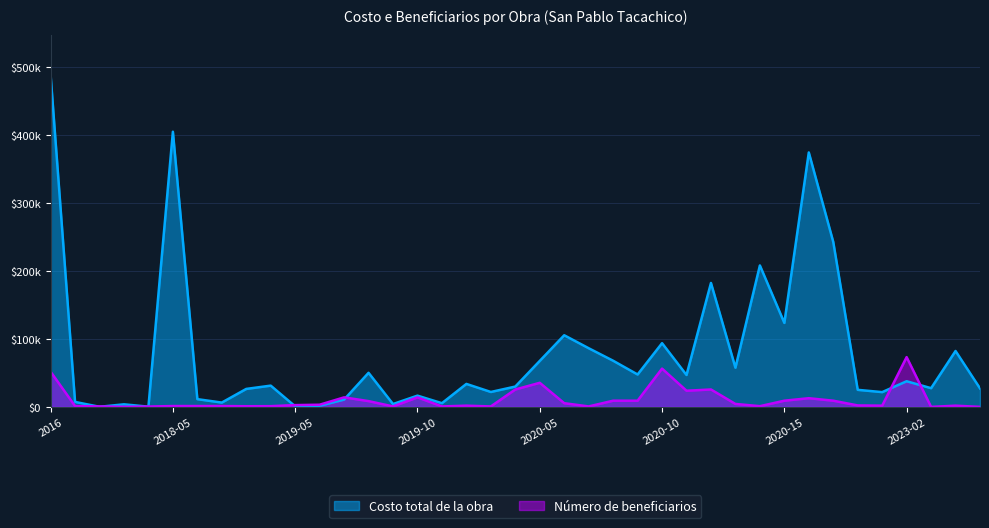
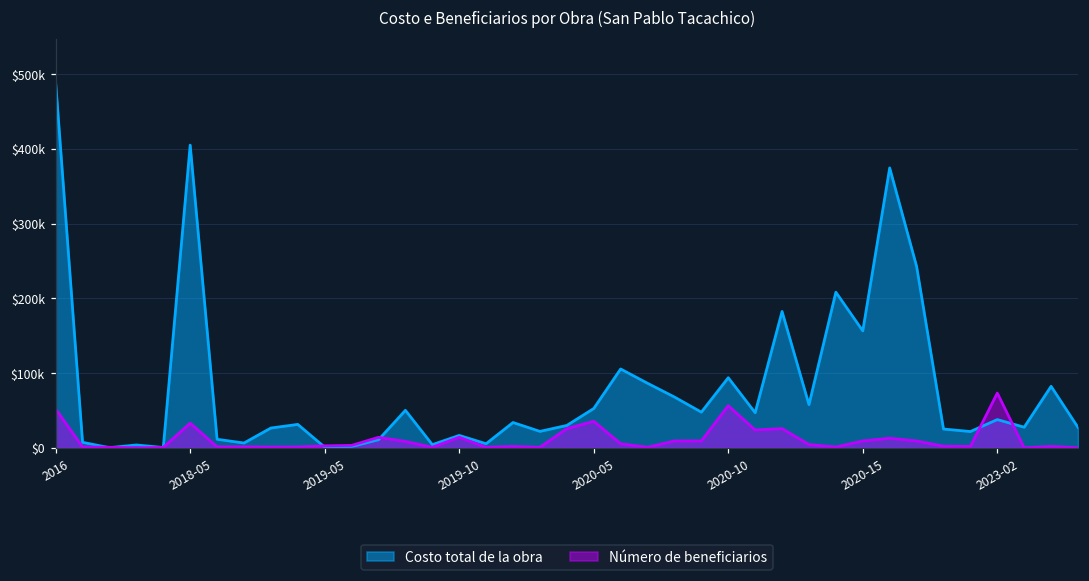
  {
    "Costo total de la obra": {
      "2016": "$490000",
      "2018-05": "$410000",
-     "2020-05": "$70000",
+     "2020-05": "$50000",
      "2020-10": "$90000",
-     "2020-15": "$120000",
+     "2020-15": "$160000",
      "2023-02": "$40000"
    },
    "Número de beneficiarios": {
      "2016": "$50000",
-     "2018-05": "$0",
+     "2018-05": "$30000",
      "2020-05": "$40000",
      "2020-10": "$60000",
      "2020-15": "$10000",
      "2023-02": "$70000"
    }
  }
